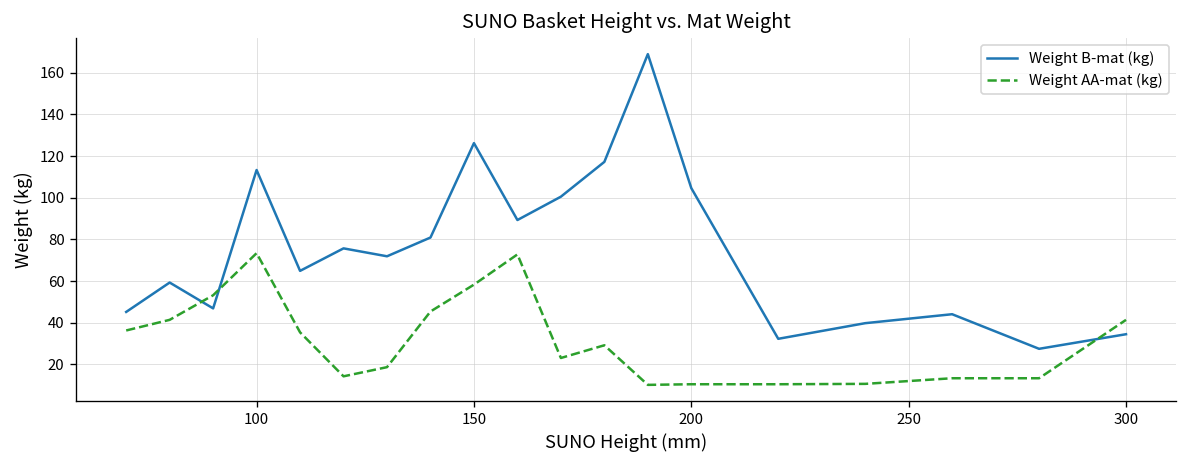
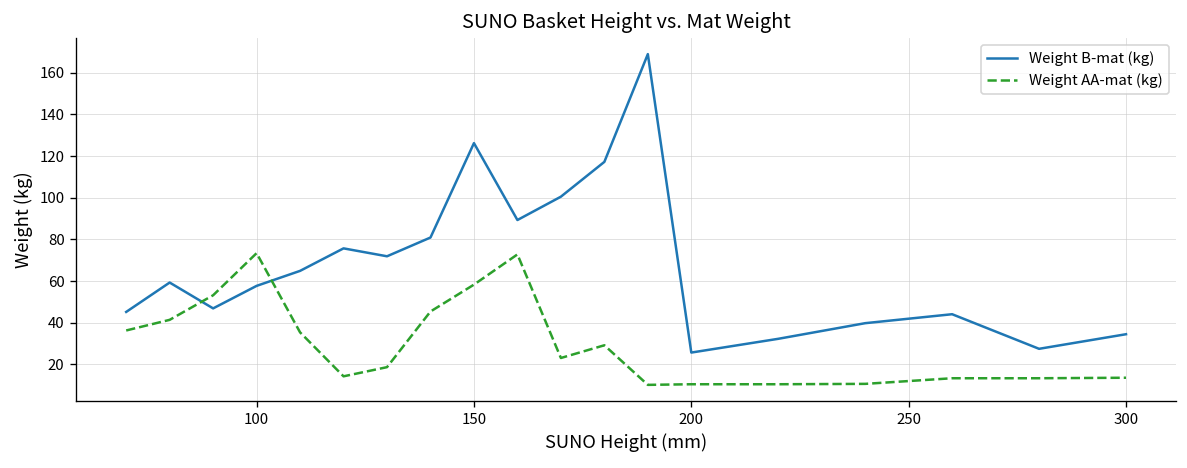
  {
    "Weight B-mat (kg)": {
-     "100": 113,
+     "100": 58,
      "150": 126,
-     "200": 105,
+     "200": 26,
      "300": 35
    },
    "Weight AA-mat (kg)": {
      "100": 73,
      "150": 58,
      "200": 11,
-     "300": 41
+     "300": 14
    }
  }
